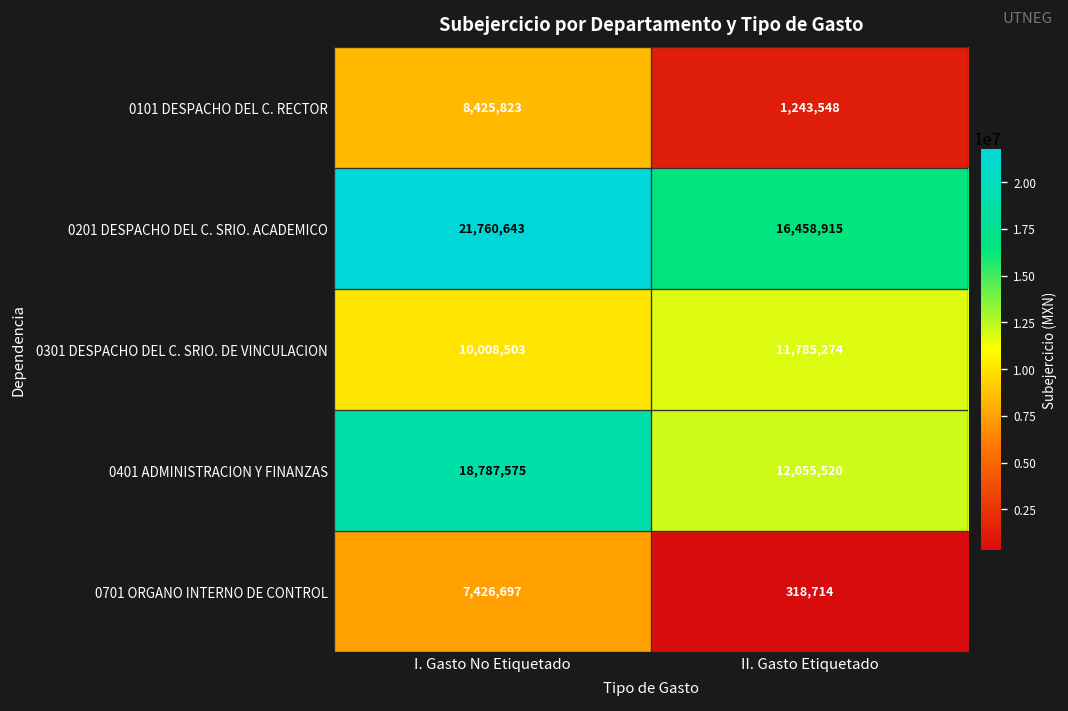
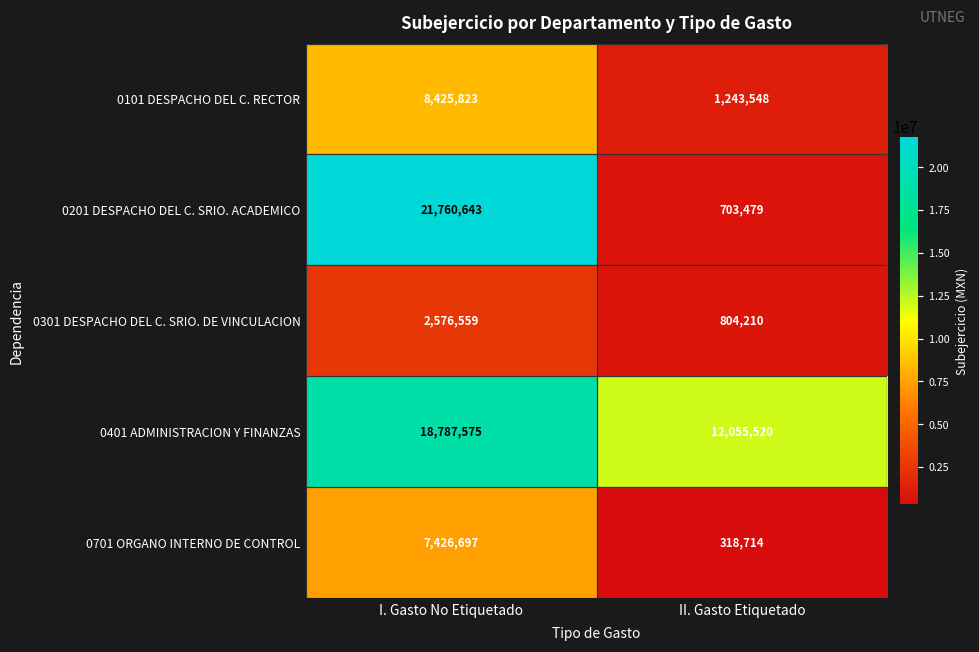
  {
    "0101 DESPACHO DEL C. RECTOR": {
      "I. Gasto No Etiquetado": "8,425,823",
      "II. Gasto Etiquetado": "1,243,548"
    },
    "0201 DESPACHO DEL C. SRIO. ACADEMICO": {
      "I. Gasto No Etiquetado": "21,760,643",
-     "II. Gasto Etiquetado": "16,458,915"
+     "II. Gasto Etiquetado": "703,479"
    },
    "0301 DESPACHO DEL C. SRIO. DE VINCULACION": {
-     "I. Gasto No Etiquetado": "10,008,503",
-     "II. Gasto Etiquetado": "11,785,274"
+     "I. Gasto No Etiquetado": "2,576,559",
+     "II. Gasto Etiquetado": "804,210"
    },
    "0401 ADMINISTRACION Y FINANZAS": {
      "I. Gasto No Etiquetado": "18,787,575",
      "II. Gasto Etiquetado": "12,055,520"
    },
    "0701 ORGANO INTERNO DE CONTROL": {
      "I. Gasto No Etiquetado": "7,426,697",
      "II. Gasto Etiquetado": "318,714"
    }
  }
